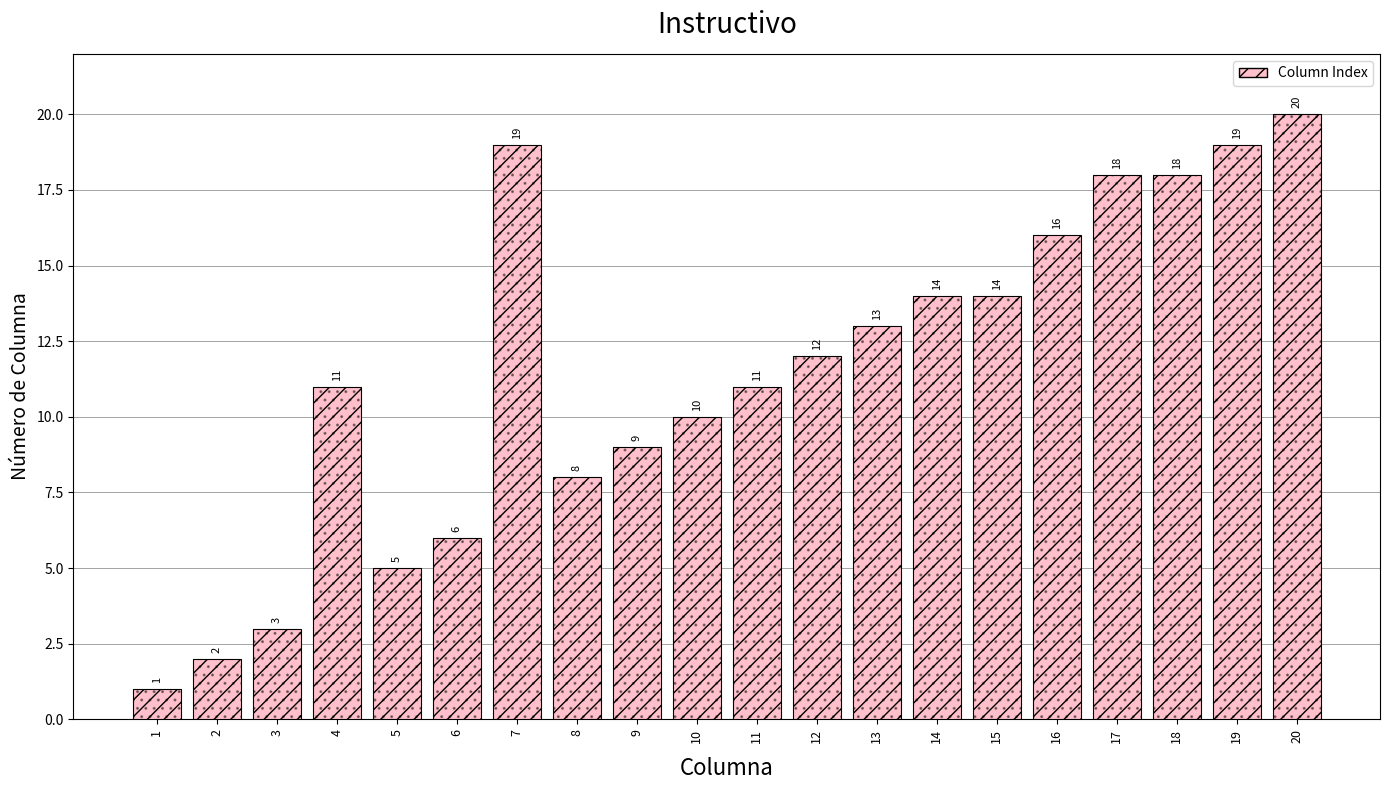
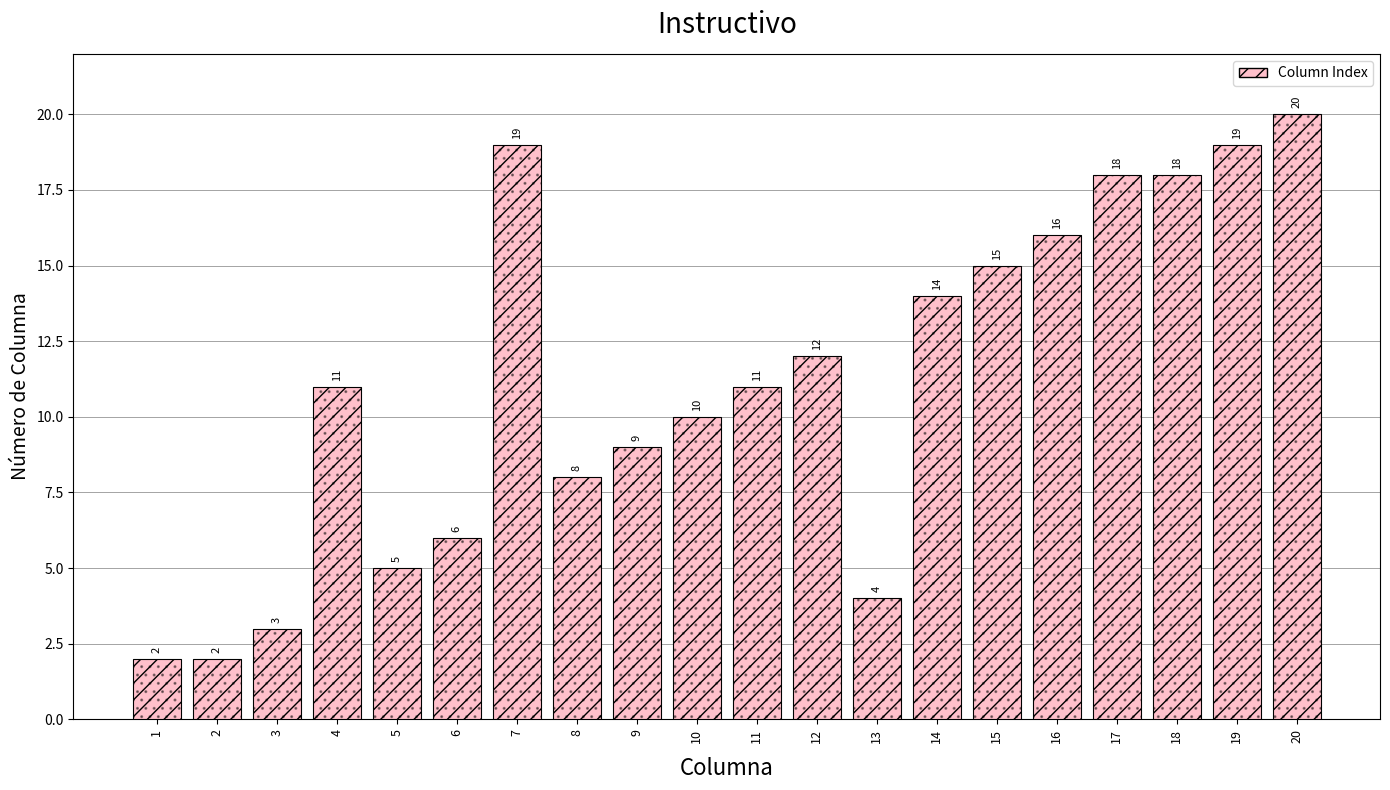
  {
-   "1": 1,
+   "1": 2,
    "2": 2,
    "3": 3,
    "4": 11,
    "5": 5,
    "6": 6,
    "7": 19,
    "8": 8,
    "9": 9,
    "10": 10,
    "11": 11,
    "12": 12,
-   "13": 13,
+   "13": 4,
    "14": 14,
-   "15": 14,
+   "15": 15,
    "16": 16,
    "17": 18,
    "18": 18,
    "19": 19,
    "20": 20
  }
